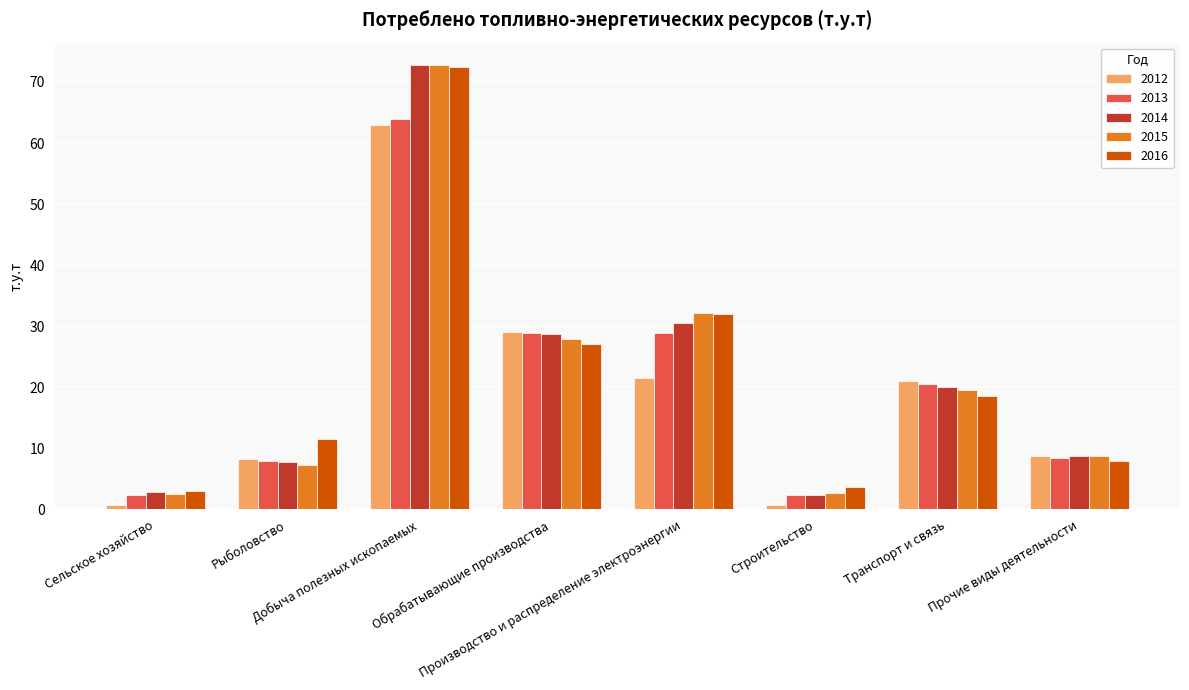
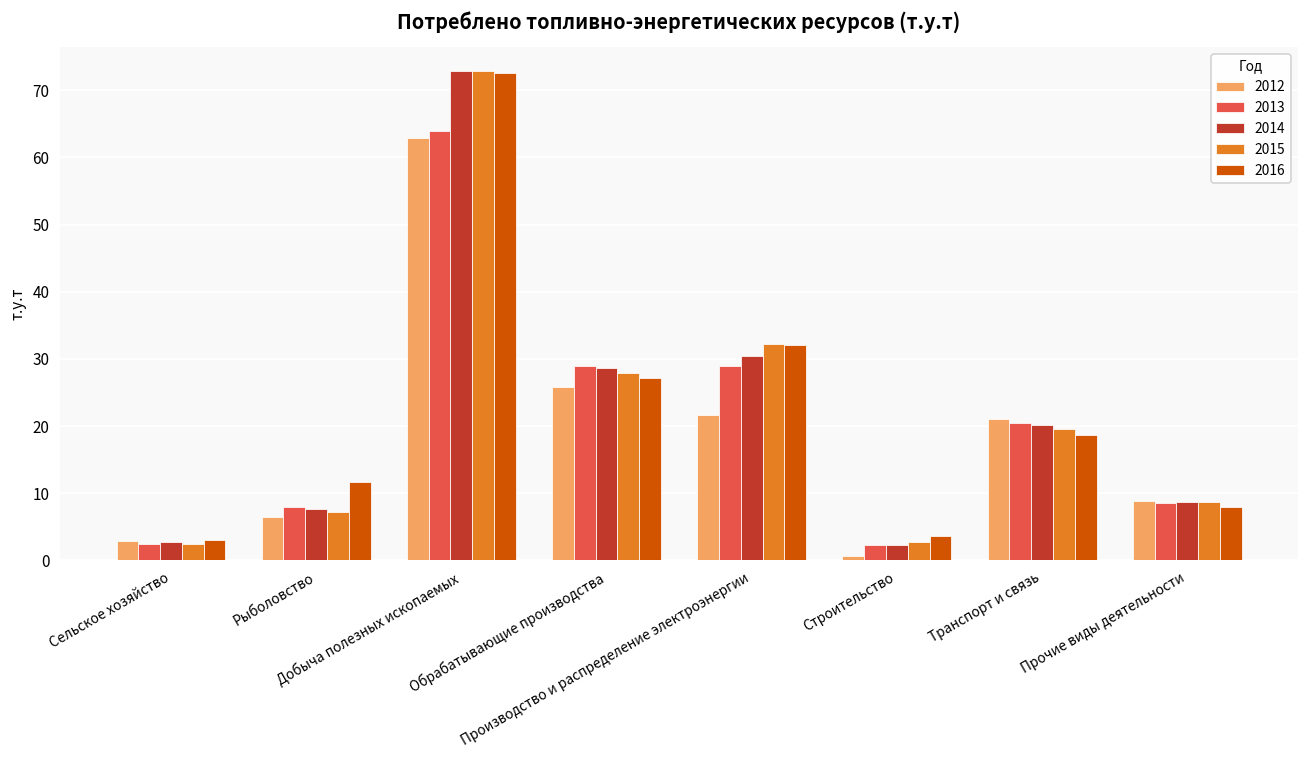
  {
    "2012": {
-     "Сельское хозяйство": 1,
-     "Рыболовство": 8,
+     "Сельское хозяйство": 3,
+     "Рыболовство": 6,
      "Добыча полезных ископаемых": 63,
-     "Обрабатывающие производства": 29,
+     "Обрабатывающие производства": 26,
      "Производство и распределение электроэнергии": 22,
      "Строительство": 1,
      "Транспорт и связь": 21,
      "Прочие виды деятельности": 9
    }
  }
